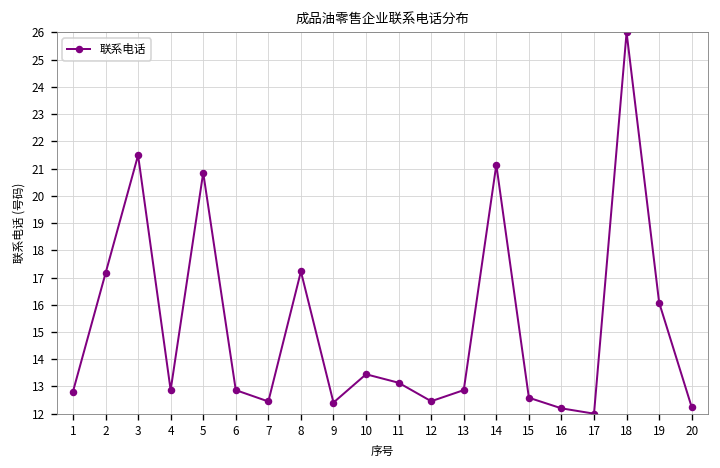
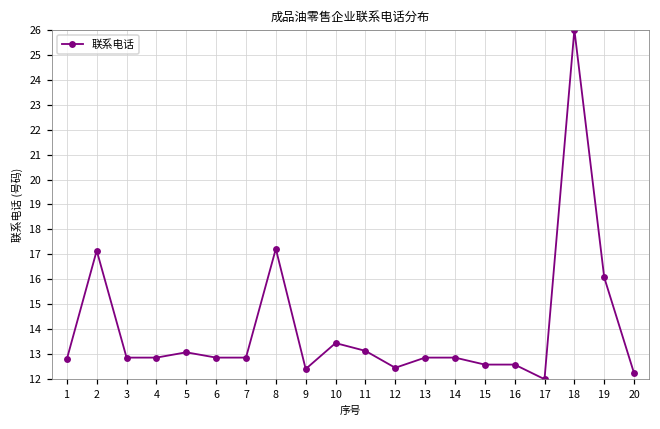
  {
    "1": 12.8,
    "2": 17.2,
-   "3": 21.5,
+   "3": 12.9,
    "4": 12.9,
-   "5": 20.8,
+   "5": 13.1,
    "6": 12.9,
-   "7": 12.4,
+   "7": 12.9,
    "8": 17.2,
    "9": 12.4,
    "10": 13.4,
    "11": 13.1,
    "12": 12.5,
    "13": 12.9,
-   "14": 21.1,
+   "14": 12.9,
    "15": 12.6,
-   "16": 12.2,
+   "16": 12.6,
    "17": 12.0,
    "18": 26.0,
    "19": 16.1,
    "20": 12.2
  }
